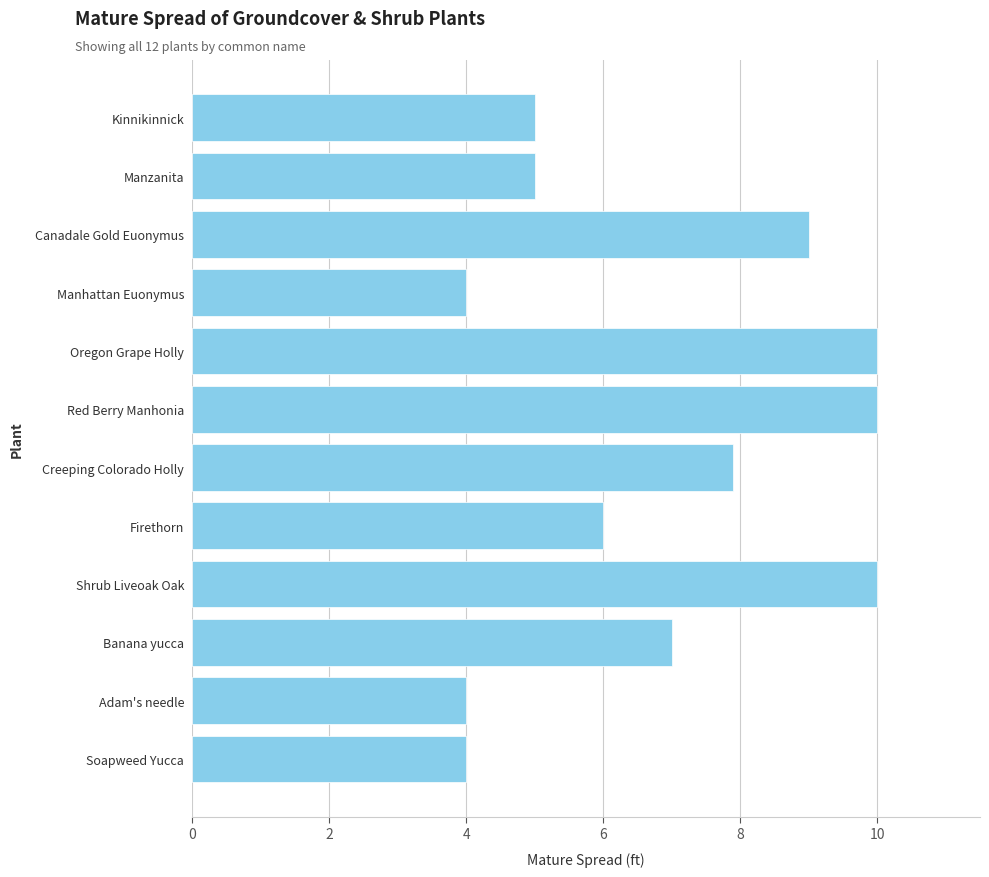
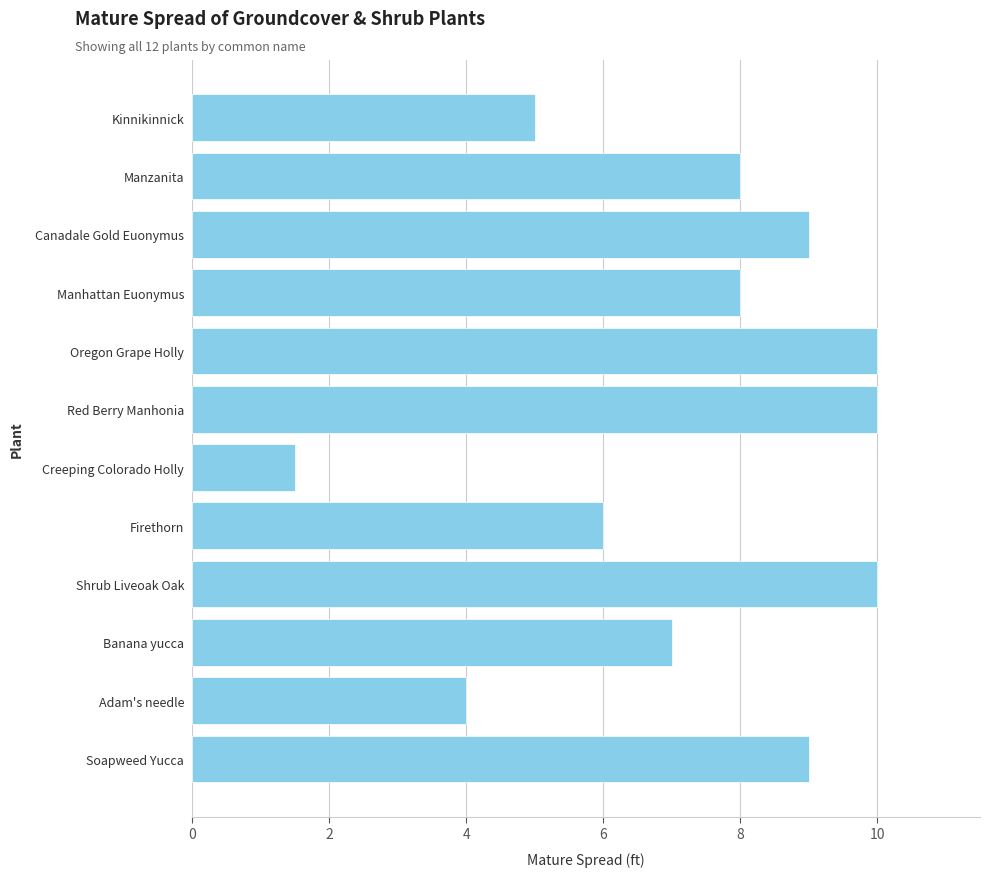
  {
    "Kinnikinnick": 5.0,
-   "Manzanita": 5,
+   "Manzanita": 8,
    "Canadale Gold Euonymus": 9.0,
-   "Manhattan Euonymus": 4,
+   "Manhattan Euonymus": 8,
    "Oregon Grape Holly": 10.0,
    "Red Berry Manhonia": 10.0,
-   "Creeping Colorado Holly": 7.9,
+   "Creeping Colorado Holly": 1.5,
    "Firethorn": 6.0,
    "Shrub Liveoak Oak": 10.0,
    "Banana yucca": 7.0,
    "Adam's needle": 4.0,
-   "Soapweed Yucca": 4
+   "Soapweed Yucca": 9
  }
